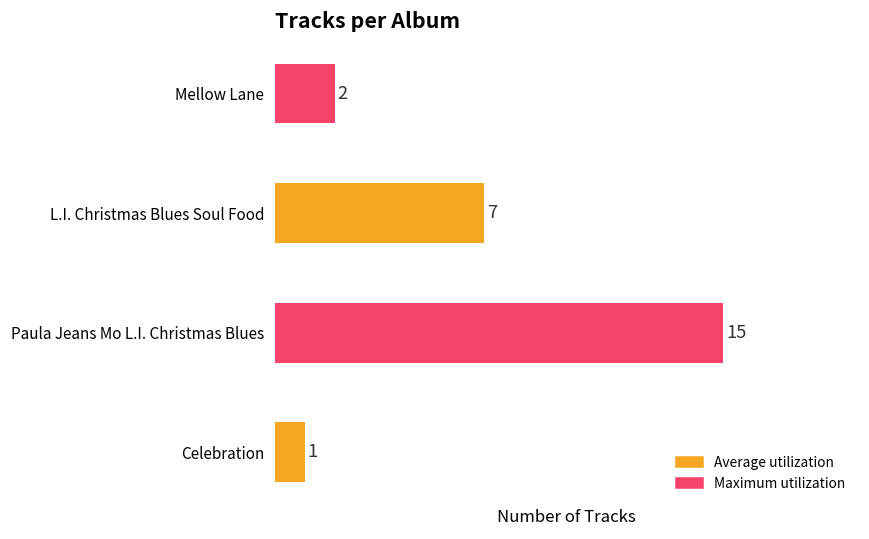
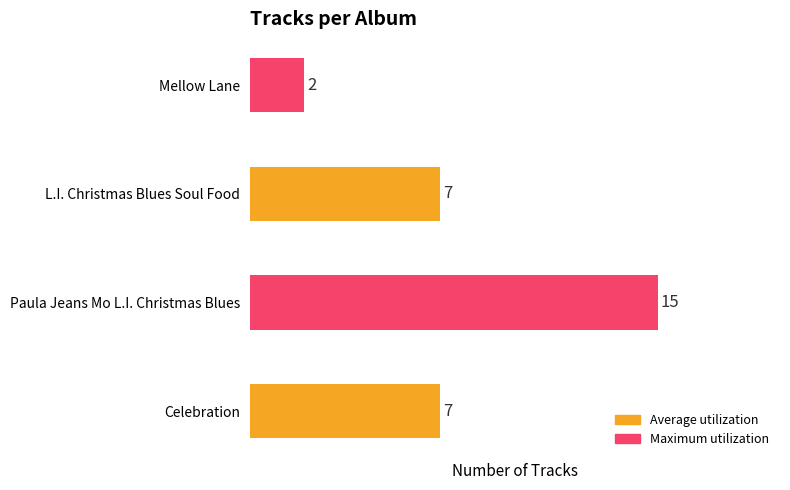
  {
    "Mellow Lane": 2,
    "L.I. Christmas Blues Soul Food": 7,
    "Paula Jeans Mo L.I. Christmas Blues": 15,
-   "Celebration": 1
+   "Celebration": 7
  }
